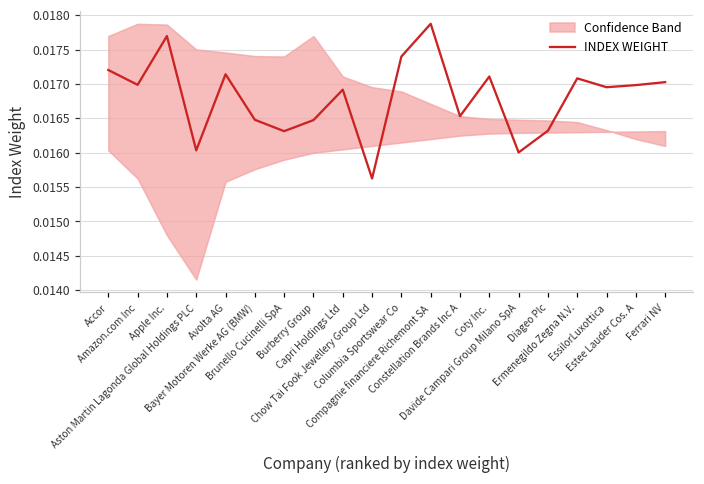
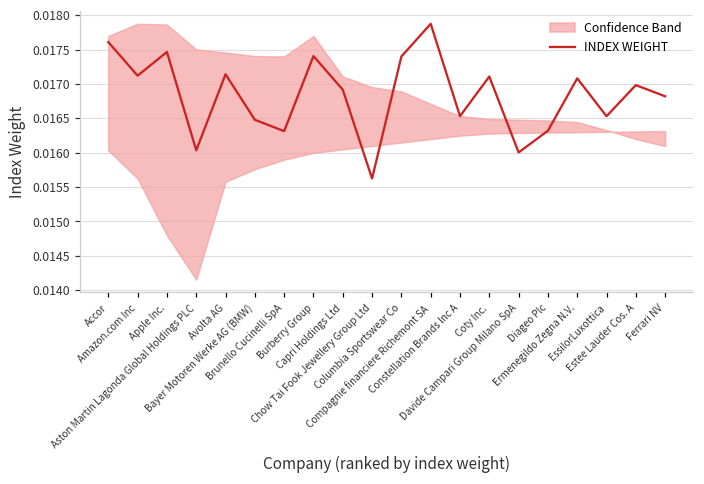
  {
    "INDEX WEIGHT": {
-     "Accor": 0.0172,
-     "Amazon.com Inc": 0.0170,
-     "Apple Inc.": 0.0177,
+     "Accor": 0.0176,
+     "Amazon.com Inc": 0.0171,
+     "Apple Inc.": 0.0175,
      "Aston Martin Lagonda Global Holdings PLC": 0.0160,
      "Avolta AG": 0.0171,
      "Bayer Motoren Werke AG (BMW)": 0.0165,
      "Brunello Cucinelli SpA": 0.0163,
-     "Burberry Group": 0.0165,
+     "Burberry Group": 0.0174,
      "Capri Holdings Ltd": 0.0169,
      "Chow Tai Fook Jewellery Group Ltd": 0.0156,
      "Columbia Sportswear Co": 0.0174,
      "Compagnie financiere Richemont SA": 0.0179,
      "Coty Inc.": 0.0171,
      "Davide Campari Group Milano SpA": 0.0160,
      "Diageo Plc": 0.0163,
      "Ermenegildo Zegna N.V.": 0.0171,
-     "EssilorLuxottica": 0.0170,
+     "EssilorLuxottica": 0.0165,
      "Estee Lauder Cos. A": 0.0170,
-     "Ferrari NV": 0.0170
+     "Ferrari NV": 0.0168
    }
  }
